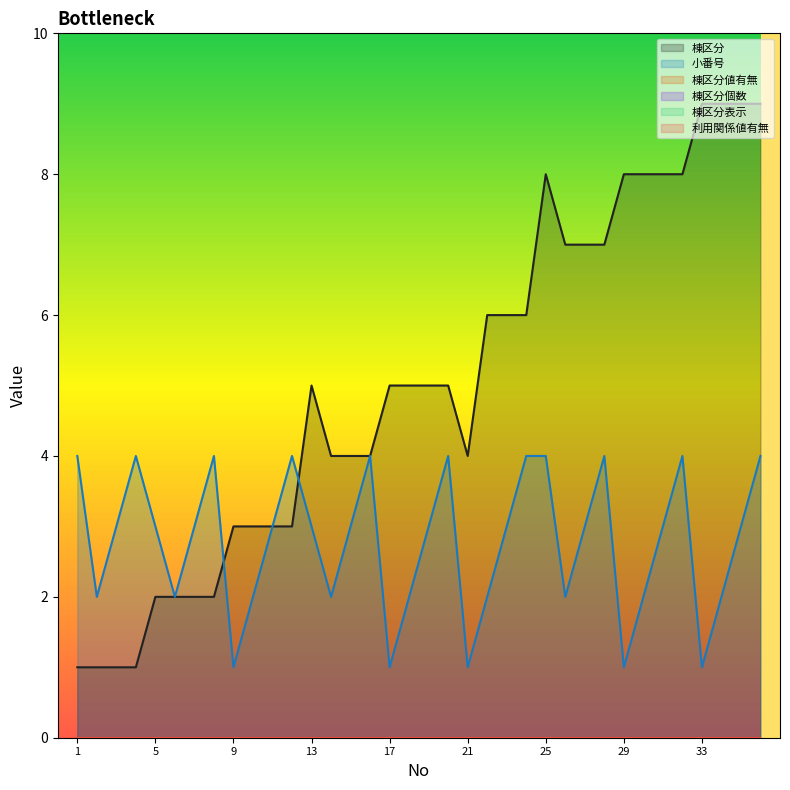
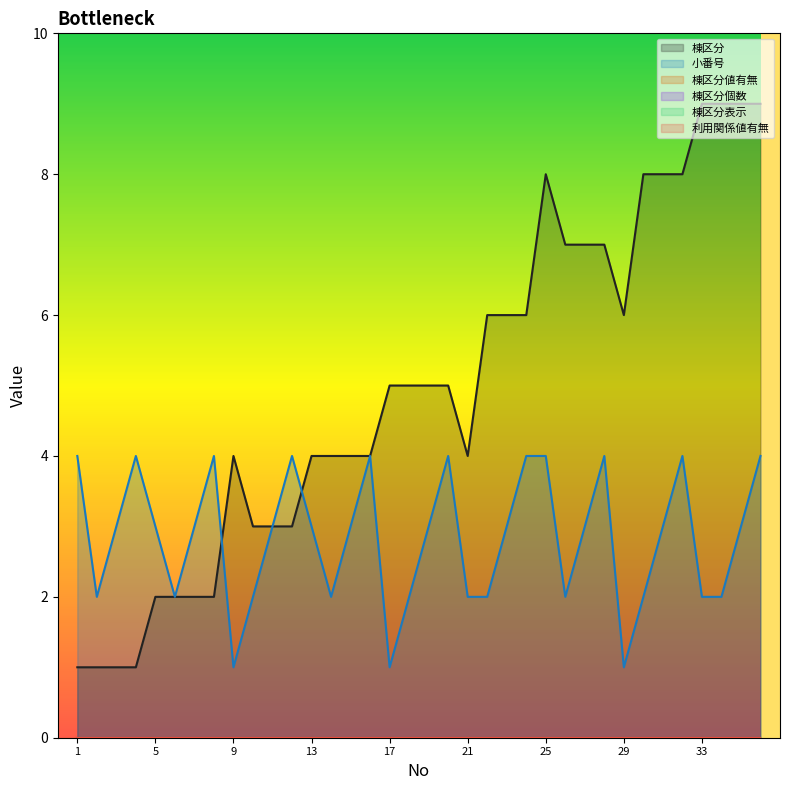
  {
    "棟区分": {
      "1": 1,
      "5": 2,
-     "9": 3,
-     "13": 5,
+     "9": 4,
+     "13": 4,
      "17": 5,
      "21": 4,
      "25": 8,
-     "29": 8
+     "29": 6
    },
    "小番号": {
      "1": 4,
      "5": 3,
      "9": 1,
      "13": 3,
      "17": 1,
-     "21": 1,
+     "21": 2,
      "25": 4,
      "29": 1,
-     "33": 1
+     "33": 2
    },
    "利用関係値有無": {
      "1": 0,
      "5": 0,
      "9": 0,
      "13": 0,
      "17": 0,
      "21": 0,
      "25": 0,
      "29": 0,
      "33": 0
    }
  }
